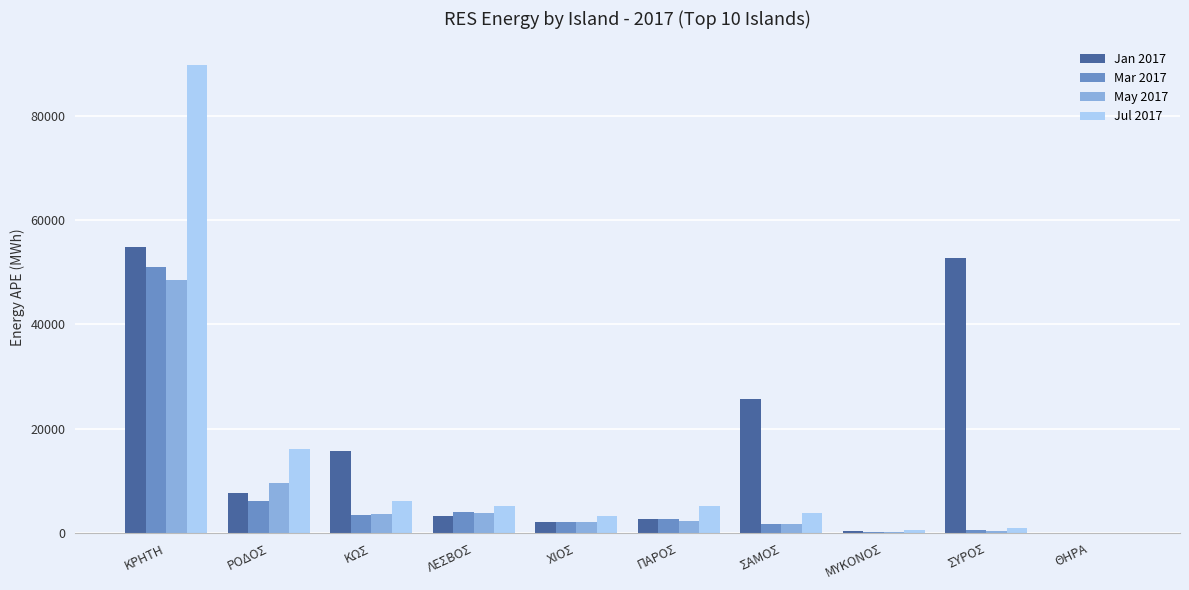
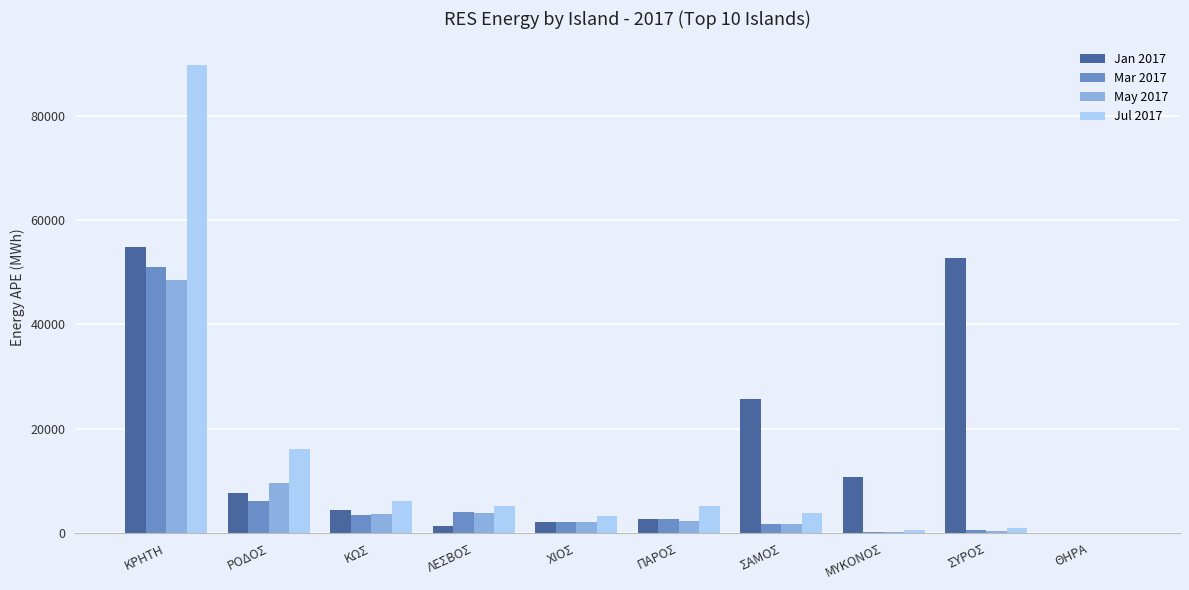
  {
    "Jan 2017": {
      "ΚΡΗΤΗ": 55000,
      "ΡΟΔΟΣ": 8000,
-     "ΚΩΣ": 16000,
-     "ΛΕΣΒΟΣ": 3000,
+     "ΚΩΣ": 4000,
+     "ΛΕΣΒΟΣ": 1000,
      "ΧΙΟΣ": 2000,
      "ΠΑΡΟΣ": 3000,
      "ΣΑΜΟΣ": 26000,
-     "ΜΥΚΟΝΟΣ": 0,
+     "ΜΥΚΟΝΟΣ": 11000,
      "ΣΥΡΟΣ": 53000
    }
  }
